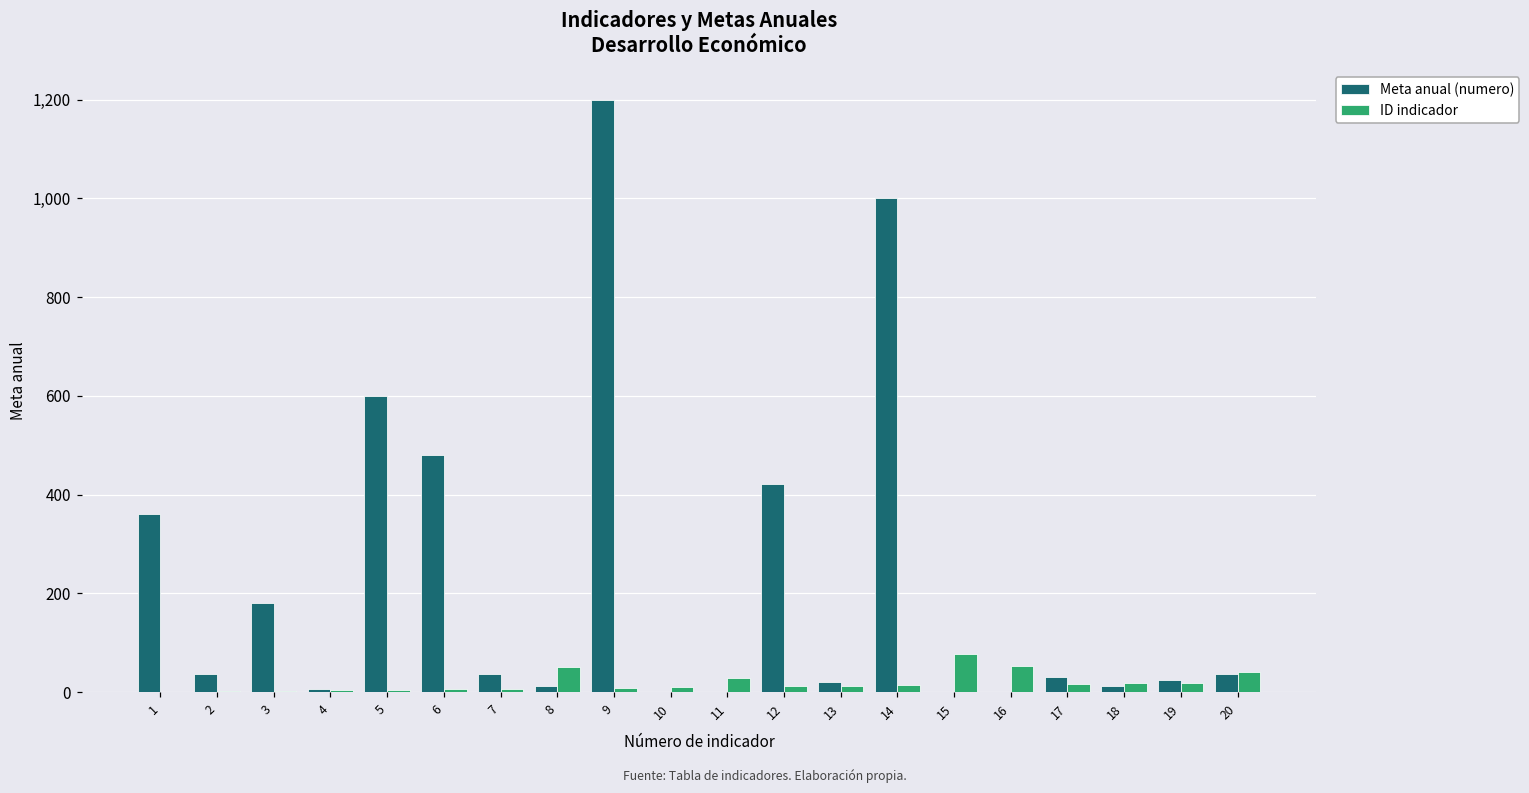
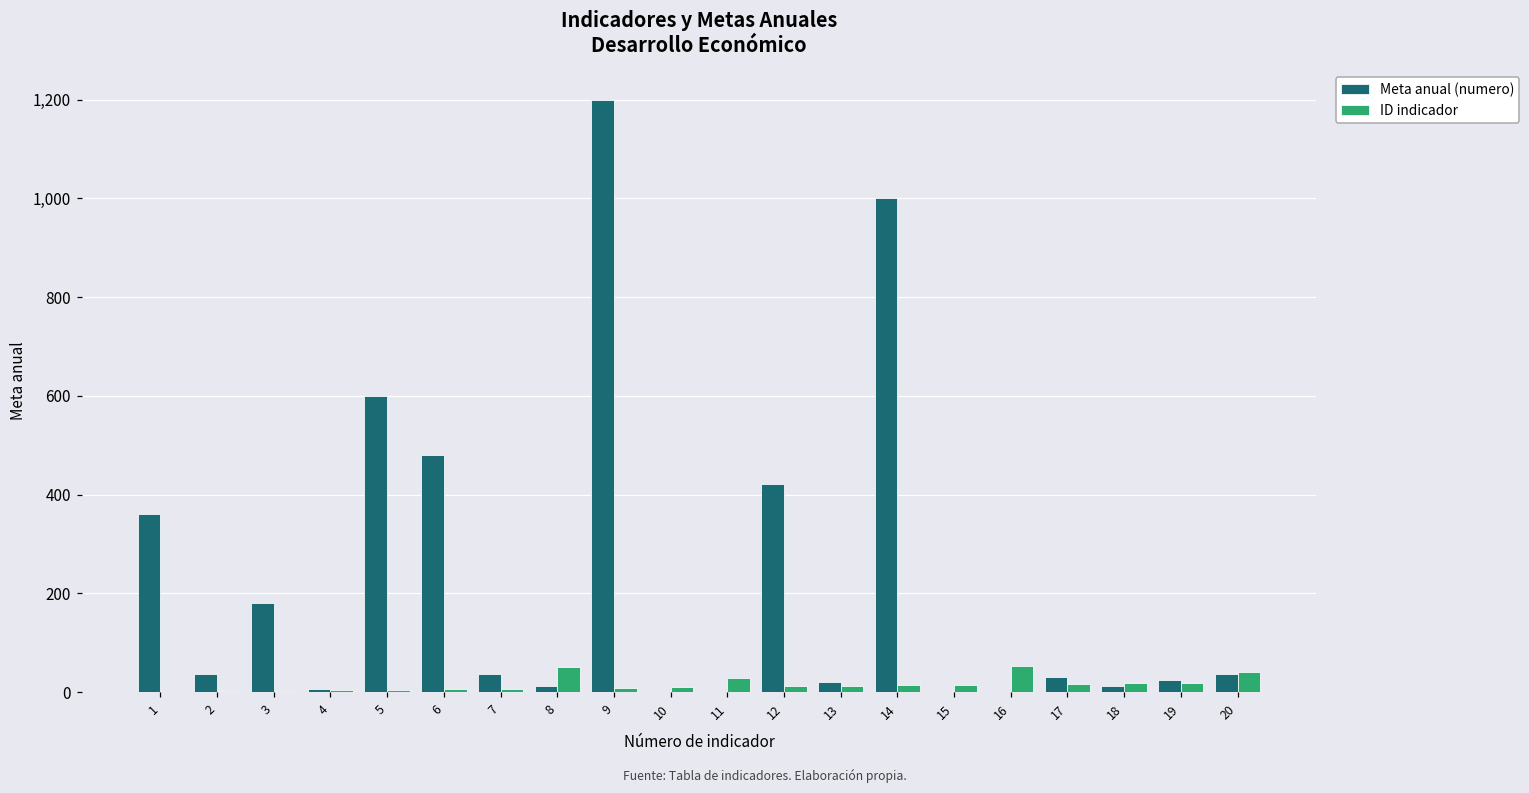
  {
    "Meta anual (numero)": {
      "1": "360",
      "2": "40",
      "3": "180",
      "4": "10",
      "5": "600",
      "6": "480",
      "7": "40",
      "8": "10",
      "9": "1,200",
      "10": "0",
      "11": "0",
      "12": "420",
      "13": "20",
      "14": "1,000",
      "15": "0",
      "17": "30",
      "18": "10",
      "19": "20",
      "20": "40"
    },
    "ID indicador": {
      "6": "10",
      "7": "10",
      "8": "50",
      "9": "10",
      "10": "10",
      "11": "30",
      "12": "10",
      "13": "10",
      "14": "10",
-     "15": "80",
+     "15": "20",
      "16": "50",
      "17": "20",
      "18": "20",
      "19": "20",
      "20": "40"
    }
  }
